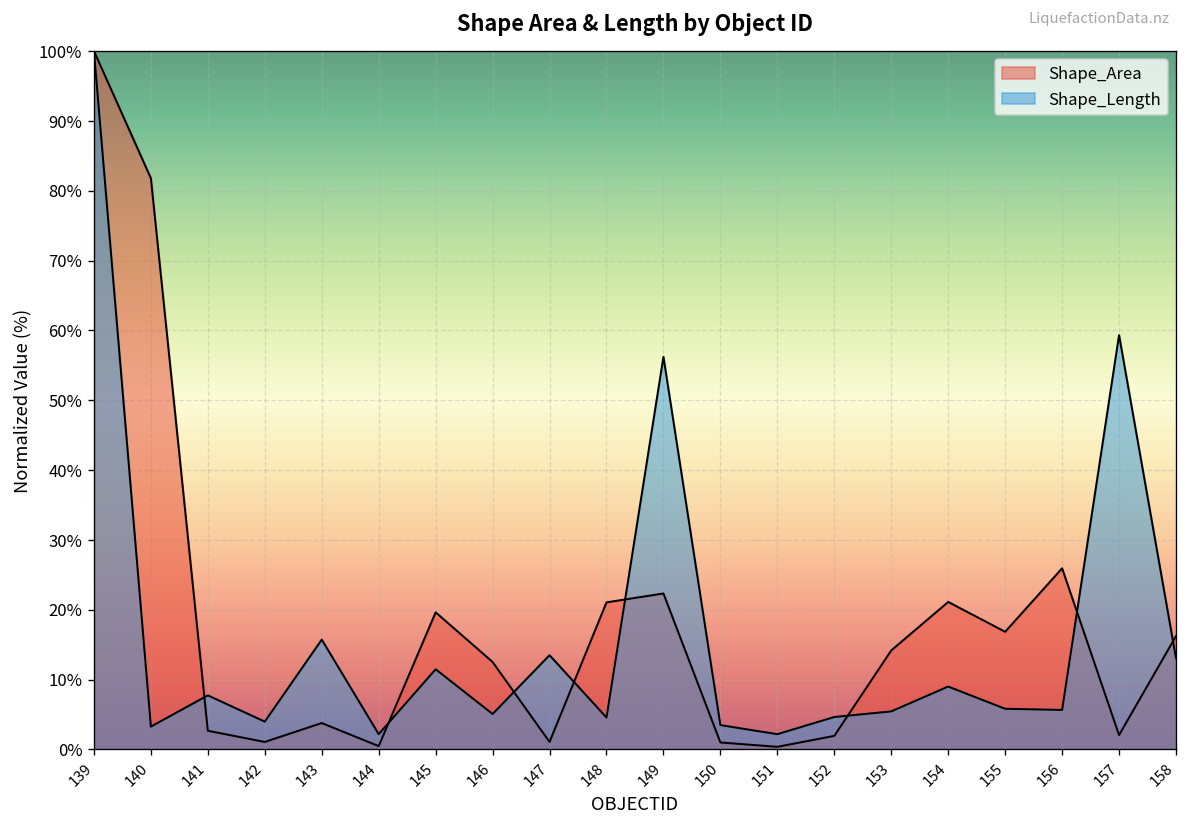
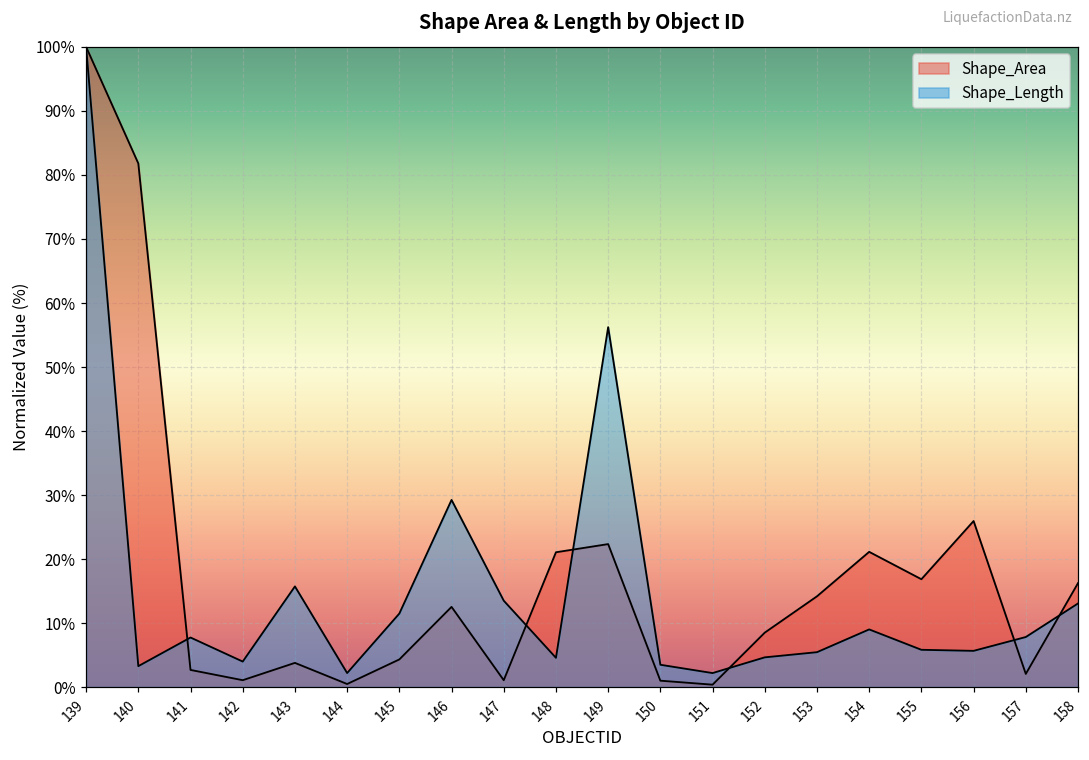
  {
    "Shape_Area": {
      "140": "82%",
      "141": "3%",
      "142": "1%",
      "143": "4%",
      "144": "0%",
-     "145": "20%",
+     "145": "4%",
      "146": "13%",
      "147": "1%",
      "148": "21%",
      "149": "22%",
      "150": "1%",
      "151": "0%",
-     "152": "2%",
+     "152": "9%",
      "153": "14%",
      "154": "21%",
      "155": "17%",
      "156": "26%",
      "157": "2%",
      "158": "16%"
    },
    "Shape_Length": {
      "140": "3%",
      "141": "8%",
      "142": "4%",
      "143": "16%",
      "144": "2%",
      "145": "11%",
-     "146": "5%",
+     "146": "29%",
      "147": "13%",
      "148": "5%",
      "149": "56%",
      "150": "3%",
      "151": "2%",
      "152": "5%",
      "153": "5%",
      "154": "9%",
      "155": "6%",
      "156": "6%",
-     "157": "59%",
+     "157": "8%",
      "158": "13%"
    }
  }
